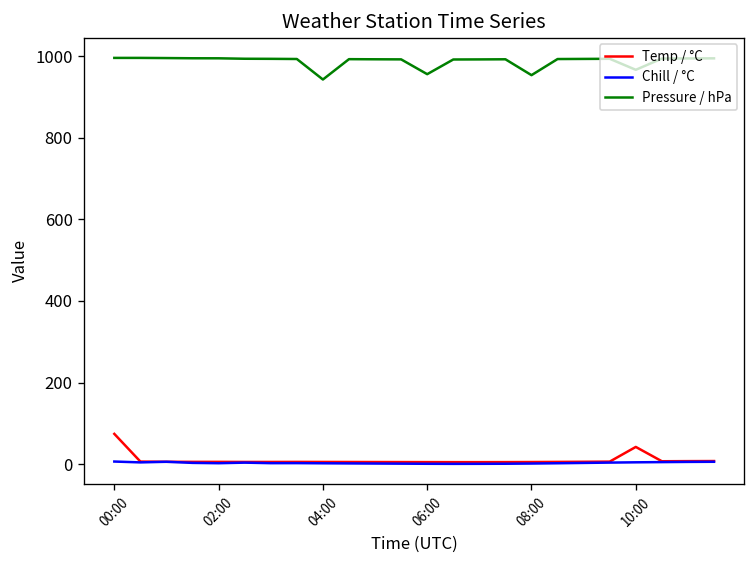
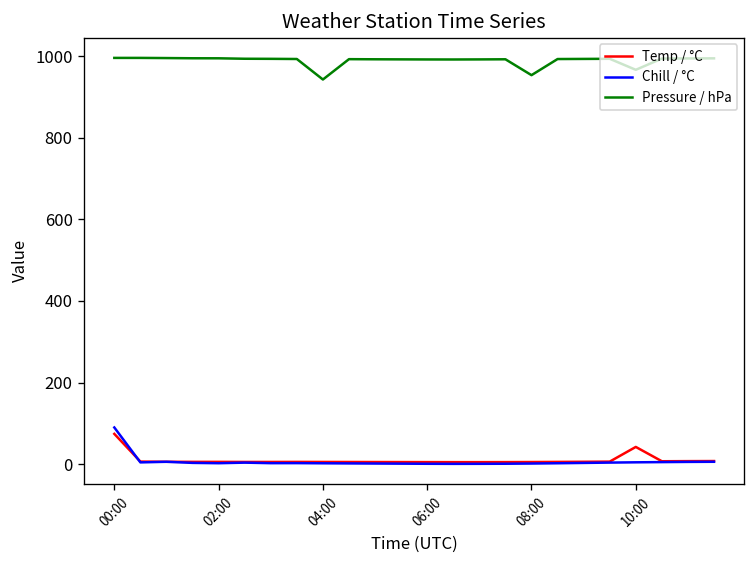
  {
    "Temp / °C": {
      "00:00": 70,
      "10:00": 40
    },
    "Chill / °C": {
-     "00:00": 10,
+     "00:00": 90,
      "10:00": 0
    },
    "Pressure / hPa": {
      "00:00": 1000,
      "02:00": 990,
      "04:00": 940,
-     "06:00": 960,
+     "06:00": 990,
      "08:00": 950
    }
  }
